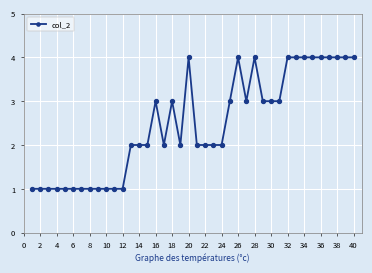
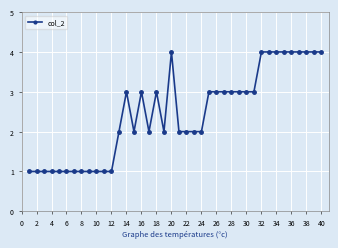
  {
    "2": 1,
    "4": 1,
    "6": 1,
    "8": 1,
    "10": 1,
    "12": 1,
-   "14": 2,
+   "14": 3,
    "16": 3,
    "18": 3,
    "20": 4,
    "22": 2,
    "24": 2,
-   "26": 4,
-   "28": 4,
+   "26": 3,
+   "28": 3,
    "30": 3,
    "32": 4,
    "34": 4,
    "36": 4,
    "38": 4,
    "40": 4
  }
